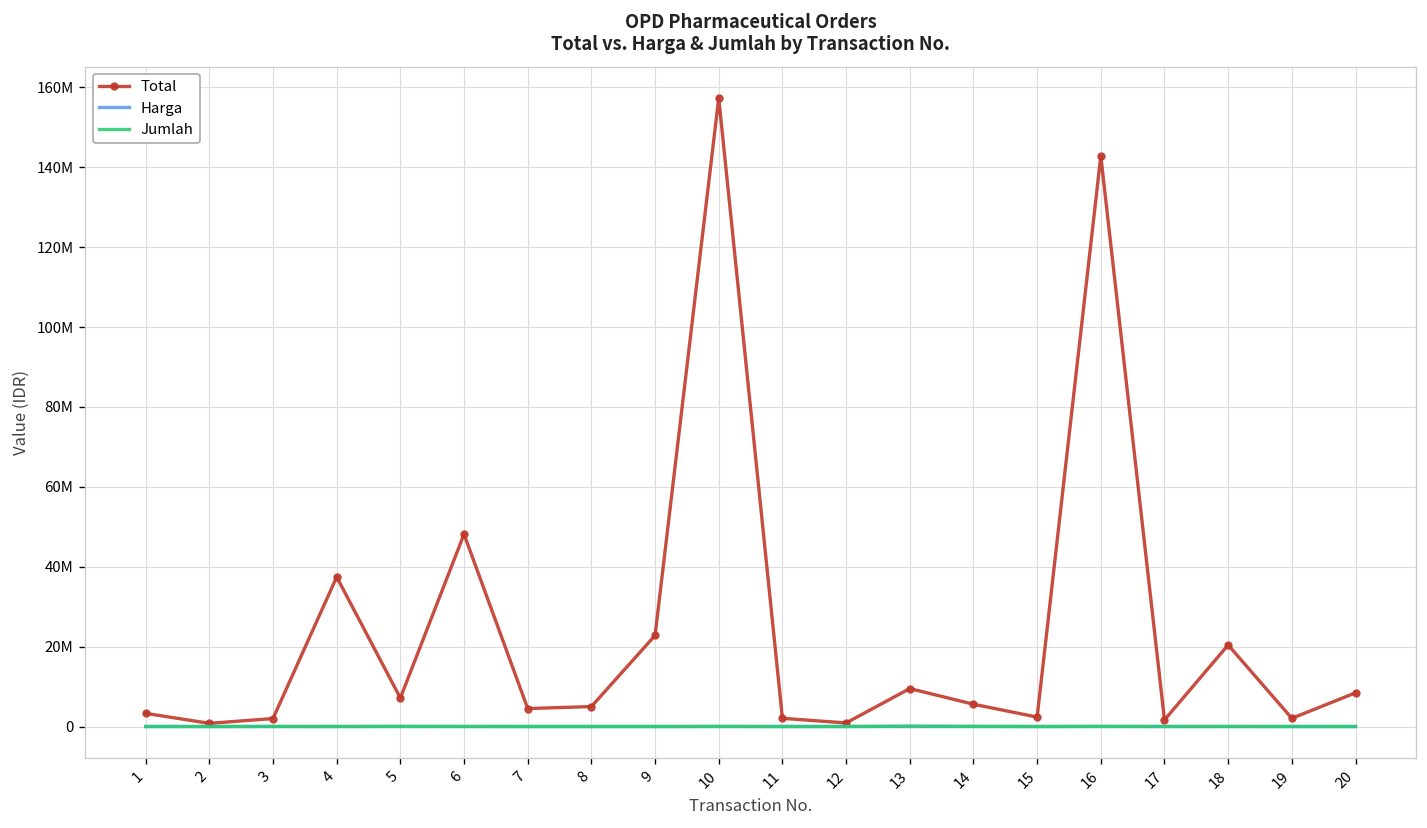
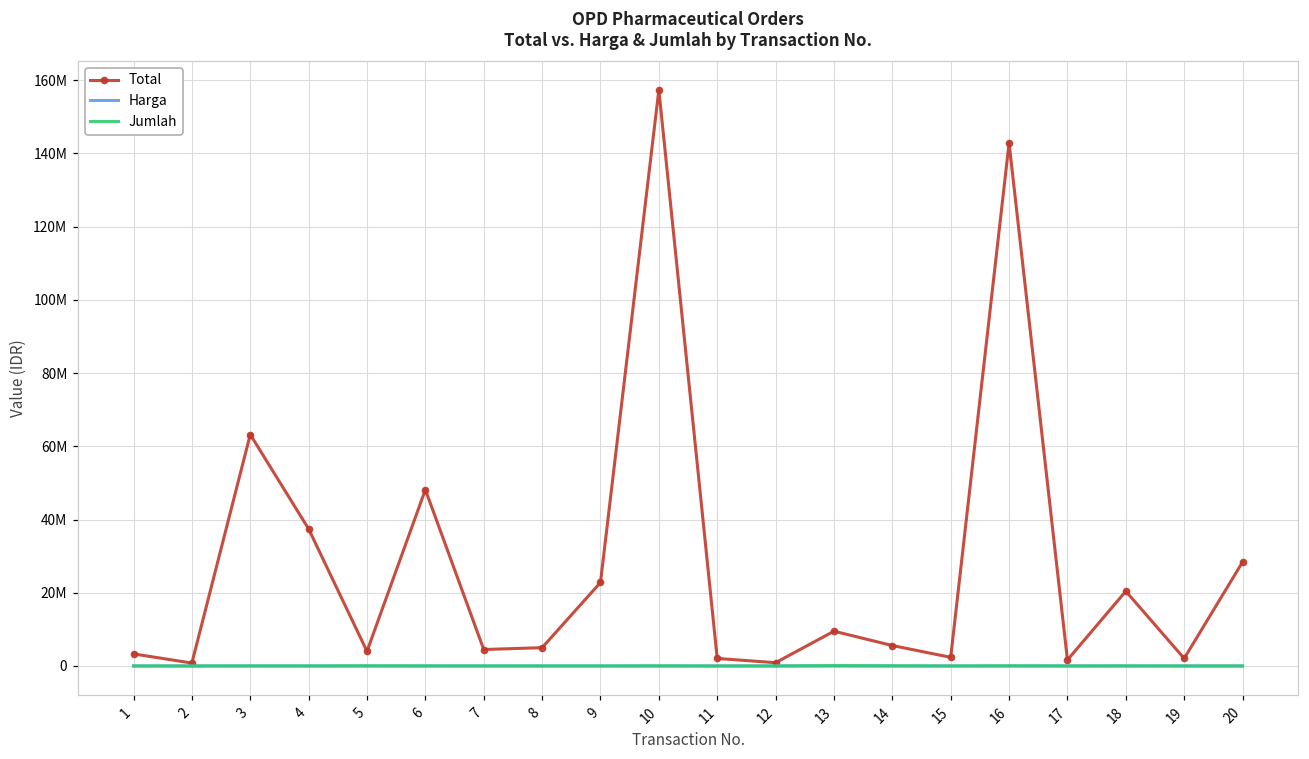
  {
    "Total": {
      "1": 3000000,
      "2": 1000000,
-     "3": 2000000,
+     "3": 63000000,
      "4": 37000000,
-     "5": 7000000,
+     "5": 4000000,
      "6": 48000000,
      "7": 5000000,
      "8": 5000000,
      "9": 23000000,
      "10": 157000000,
      "11": 2000000,
      "12": 1000000,
      "13": 10000000,
      "14": 6000000,
      "15": 2000000,
      "16": 143000000,
      "17": 2000000,
      "18": 20000000,
      "19": 2000000,
-     "20": 8000000
+     "20": 28000000
    },
    "Jumlah": {
      "1": 0,
      "2": 0,
      "3": 0,
      "4": 0,
      "5": 0,
      "6": 0,
      "7": 0,
      "8": 0,
      "9": 0,
      "10": 0,
      "11": 0,
      "12": 0,
      "13": 0,
      "14": 0,
      "15": 0,
      "16": 0,
      "17": 0,
      "18": 0,
      "19": 0,
      "20": 0
    }
  }
